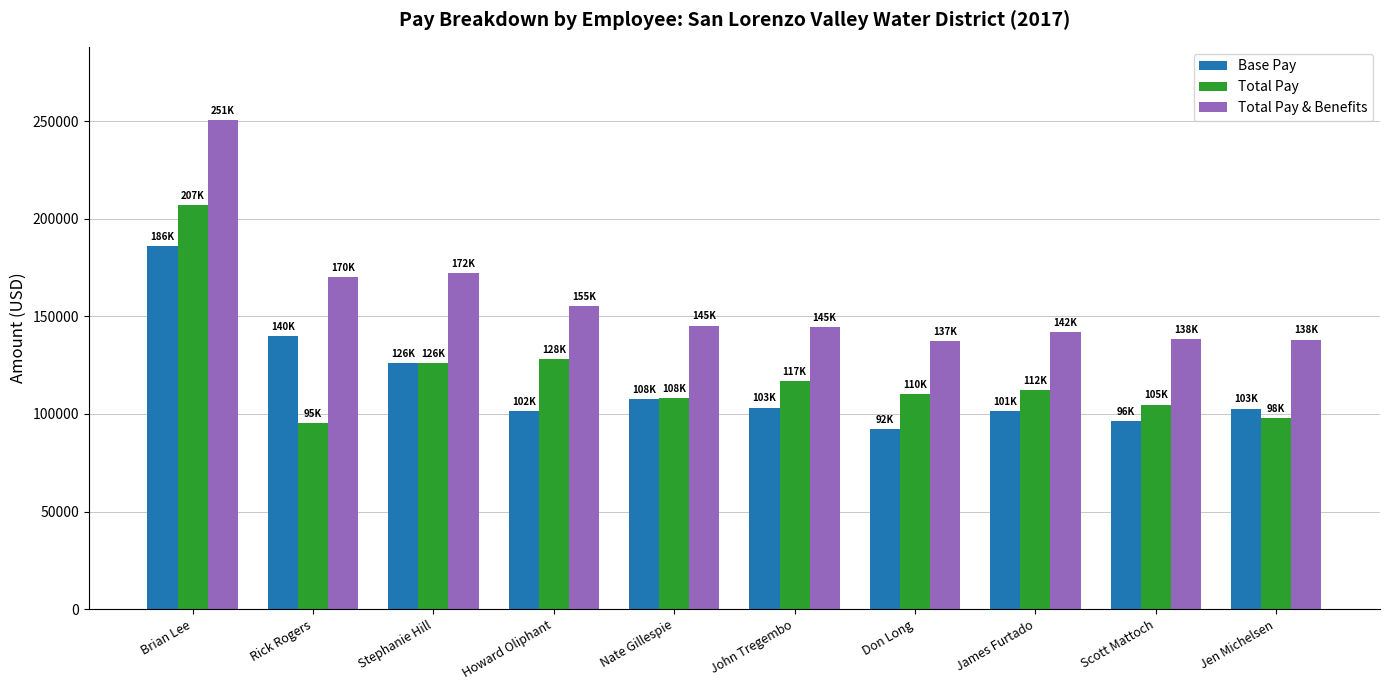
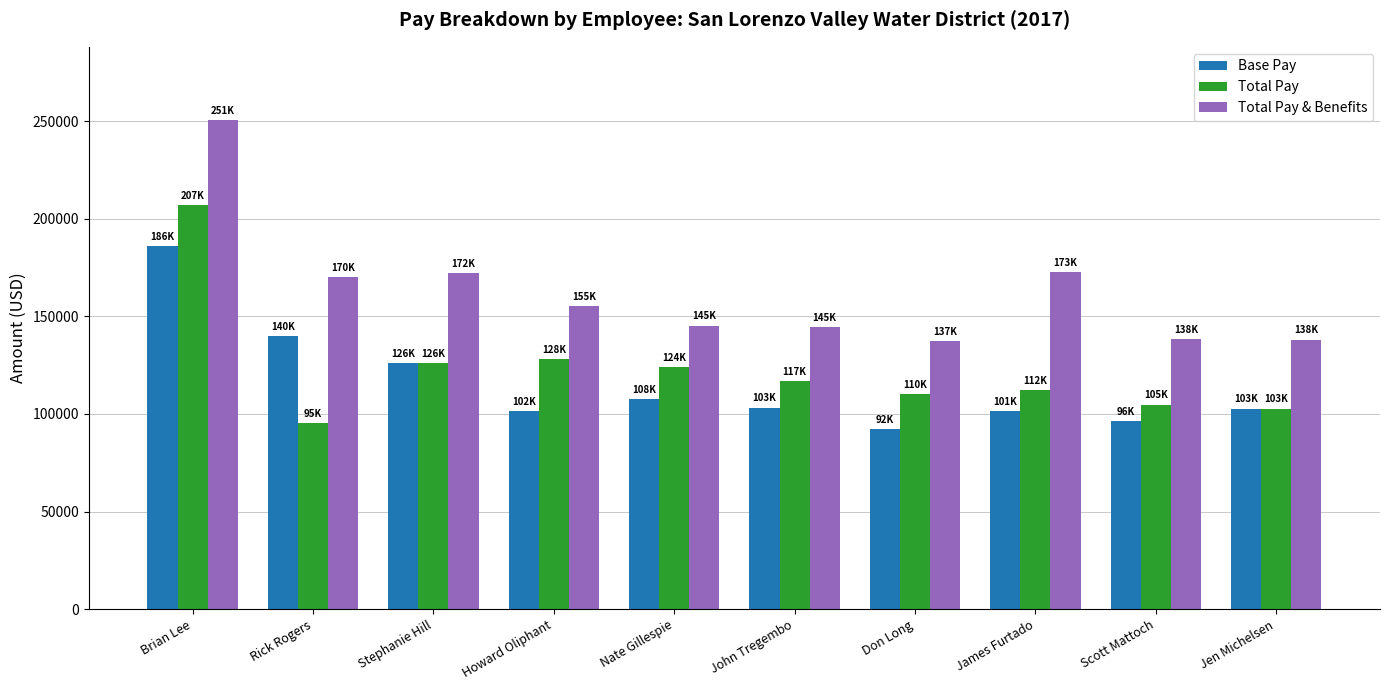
  {
    "Base Pay": {
      "Brian Lee": "186K",
      "Rick Rogers": "140K",
      "Stephanie Hill": "126K",
      "Howard Oliphant": "102K",
      "Nate Gillespie": "108K",
      "John Tregembo": "103K",
      "Don Long": "92K",
      "James Furtado": "101K",
      "Scott Mattoch": "96K",
      "Jen Michelsen": "103K"
    },
    "Total Pay": {
      "Brian Lee": "207K",
      "Rick Rogers": "95K",
      "Stephanie Hill": "126K",
      "Howard Oliphant": "128K",
-     "Nate Gillespie": "108K",
+     "Nate Gillespie": "124K",
      "John Tregembo": "117K",
      "Don Long": "110K",
      "James Furtado": "112K",
      "Scott Mattoch": "105K",
-     "Jen Michelsen": "98K"
+     "Jen Michelsen": "103K"
    },
    "Total Pay & Benefits": {
      "Brian Lee": "251K",
      "Rick Rogers": "170K",
      "Stephanie Hill": "172K",
      "Howard Oliphant": "155K",
      "Nate Gillespie": "145K",
      "John Tregembo": "145K",
      "Don Long": "137K",
-     "James Furtado": "142K",
+     "James Furtado": "173K",
      "Scott Mattoch": "138K",
      "Jen Michelsen": "138K"
    }
  }
